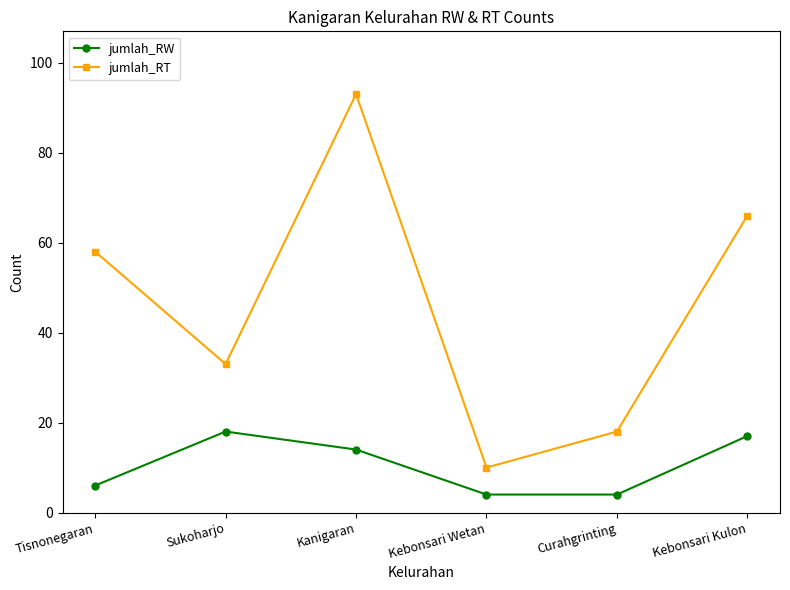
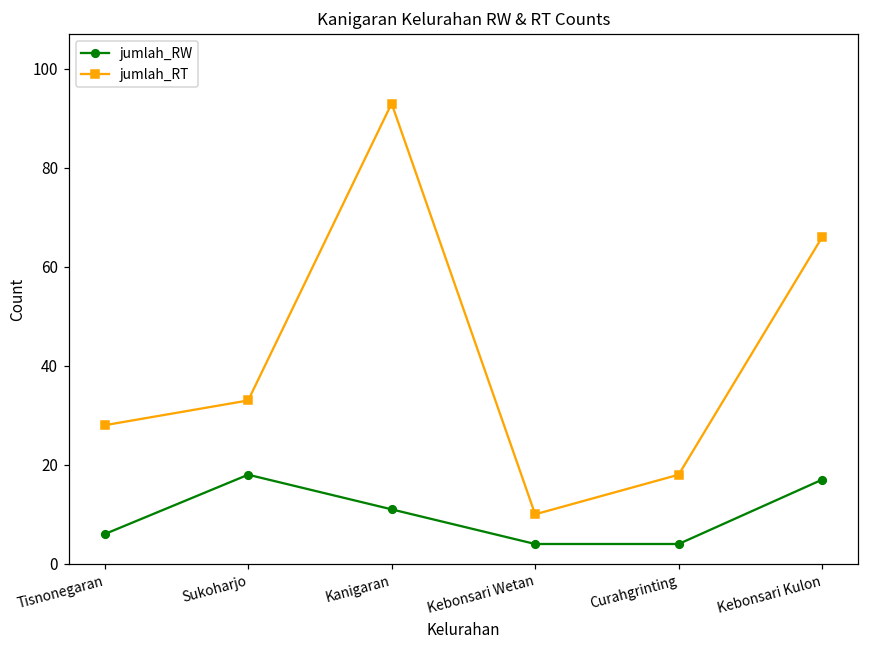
  {
    "jumlah_RW": {
      "Tisnonegaran": 6,
      "Sukoharjo": 18,
-     "Kanigaran": 14,
+     "Kanigaran": 11,
      "Kebonsari Wetan": 4,
      "Curahgrinting": 4,
      "Kebonsari Kulon": 17
    },
    "jumlah_RT": {
-     "Tisnonegaran": 58,
+     "Tisnonegaran": 28,
      "Sukoharjo": 33,
      "Kanigaran": 93,
      "Kebonsari Wetan": 10,
      "Curahgrinting": 18,
      "Kebonsari Kulon": 66
    }
  }
